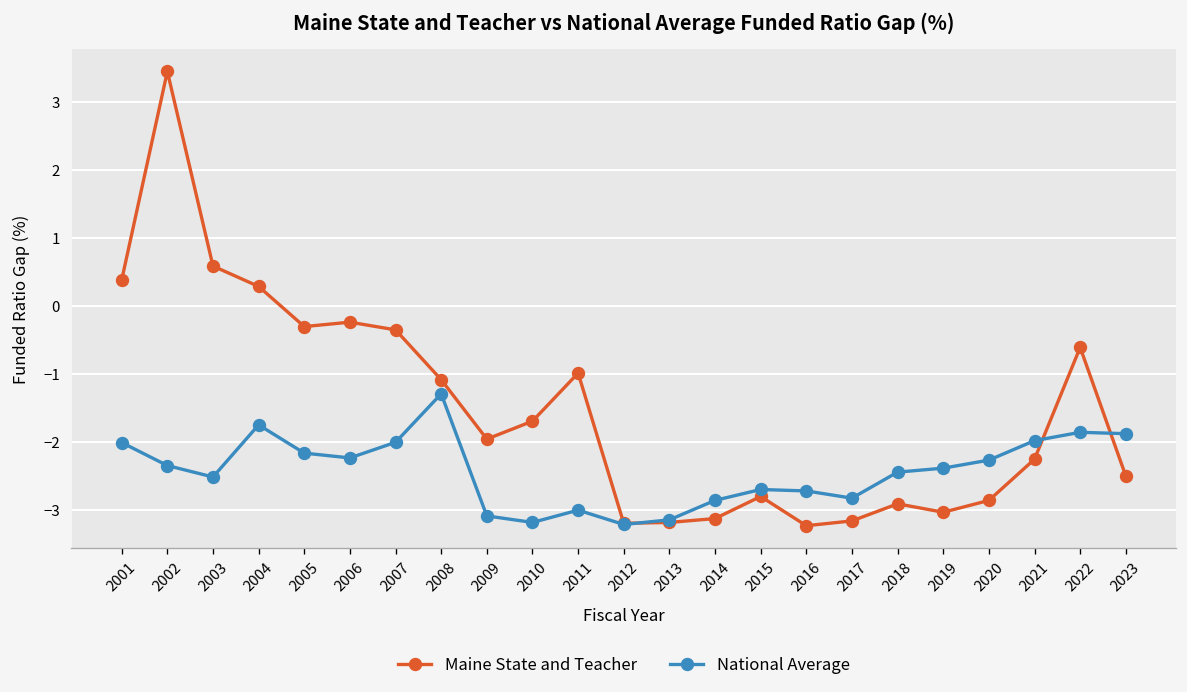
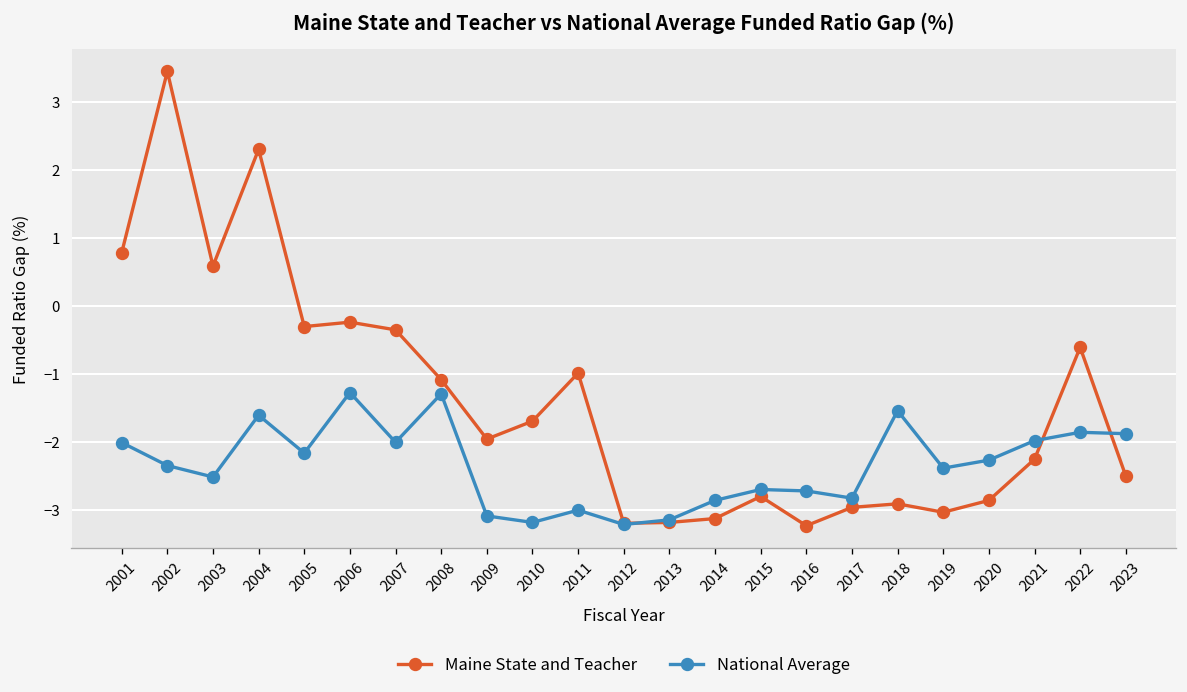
  {
    "Maine State and Teacher": {
-     "2001": 0.4,
+     "2001": 0.8,
      "2002": 3.4,
      "2003": 0.6,
-     "2004": 0.3,
+     "2004": 2.3,
      "2005": -0.3,
      "2006": -0.2,
      "2007": -0.4,
      "2008": -1.1,
      "2009": -2.0,
      "2010": -1.7,
      "2011": -1.0,
      "2014": -3.1,
      "2015": -2.8,
      "2016": -3.2,
-     "2017": -3.2,
+     "2017": -3.0,
      "2018": -2.9,
      "2019": -3.0,
      "2020": -2.9,
      "2021": -2.3,
      "2022": -0.6,
      "2023": -2.5
    },
    "National Average": {
      "2001": -2.0,
      "2002": -2.4,
      "2003": -2.5,
-     "2004": -1.8,
+     "2004": -1.6,
      "2005": -2.2,
-     "2006": -2.2,
+     "2006": -1.3,
      "2007": -2.0,
      "2008": -1.3,
      "2009": -3.1,
      "2010": -3.2,
      "2011": -3.0,
      "2014": -2.9,
      "2015": -2.7,
      "2016": -2.7,
      "2017": -2.8,
-     "2018": -2.4,
+     "2018": -1.5,
      "2019": -2.4,
      "2020": -2.3,
      "2021": -2.0,
      "2022": -1.9,
      "2023": -1.9
    }
  }
